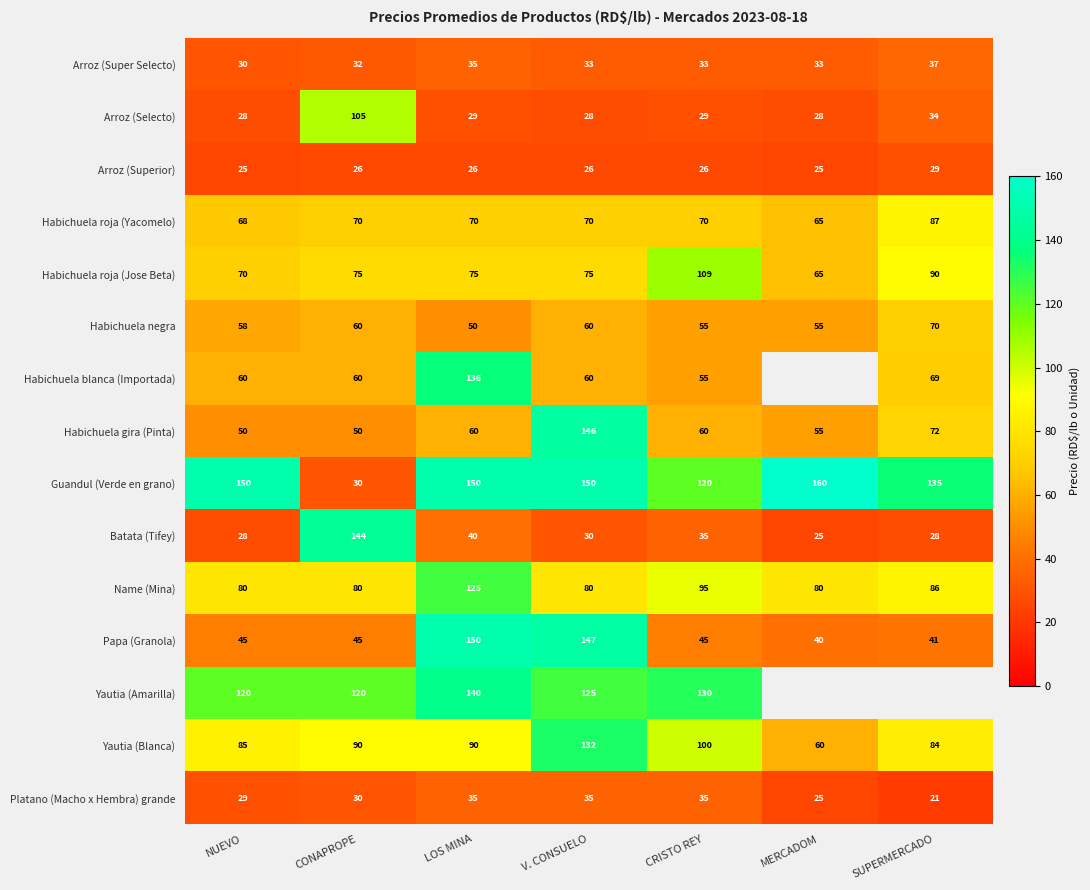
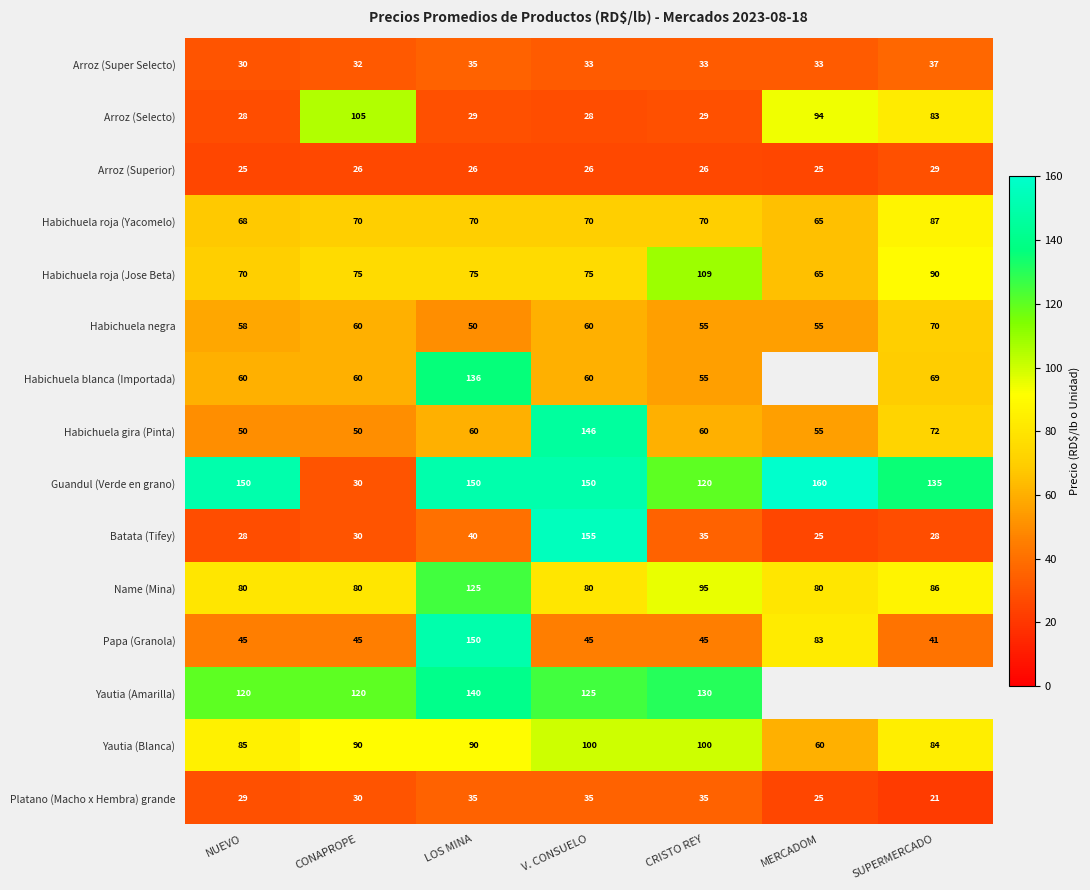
  {
    "Arroz (Super Selecto)": {
      "NUEVO": 30,
      "CONAPROPE": 32,
      "LOS MINA": 35,
      "V. CONSUELO": 33,
      "CRISTO REY": 33,
      "MERCADOM": 33,
      "SUPERMERCADO": 37
    },
    "Arroz (Selecto)": {
      "NUEVO": 28,
      "CONAPROPE": 105,
      "LOS MINA": 29,
      "V. CONSUELO": 28,
      "CRISTO REY": 29,
-     "MERCADOM": 28,
-     "SUPERMERCADO": 34
+     "MERCADOM": 94,
+     "SUPERMERCADO": 83
    },
    "Arroz (Superior)": {
      "NUEVO": 25,
      "CONAPROPE": 26,
      "LOS MINA": 26,
      "V. CONSUELO": 26,
      "CRISTO REY": 26,
      "MERCADOM": 25,
      "SUPERMERCADO": 29
    },
    "Habichuela roja (Yacomelo)": {
      "NUEVO": 68,
      "CONAPROPE": 70,
      "LOS MINA": 70,
      "V. CONSUELO": 70,
      "CRISTO REY": 70,
      "MERCADOM": 65,
      "SUPERMERCADO": 87
    },
    "Habichuela roja (Jose Beta)": {
      "NUEVO": 70,
      "CONAPROPE": 75,
      "LOS MINA": 75,
      "V. CONSUELO": 75,
      "CRISTO REY": 109,
      "MERCADOM": 65,
      "SUPERMERCADO": 90
    },
    "Habichuela negra": {
      "NUEVO": 58,
      "CONAPROPE": 60,
      "LOS MINA": 50,
      "V. CONSUELO": 60,
      "CRISTO REY": 55,
      "MERCADOM": 55,
      "SUPERMERCADO": 70
    },
    "Habichuela blanca (Importada)": {
      "NUEVO": 60,
      "CONAPROPE": 60,
      "LOS MINA": 136,
      "V. CONSUELO": 60,
      "CRISTO REY": 55,
      "SUPERMERCADO": 69
    },
    "Habichuela gira (Pinta)": {
      "NUEVO": 50,
      "CONAPROPE": 50,
      "LOS MINA": 60,
      "V. CONSUELO": 146,
      "CRISTO REY": 60,
      "MERCADOM": 55,
      "SUPERMERCADO": 72
    },
    "Guandul (Verde en grano)": {
      "NUEVO": 150,
      "CONAPROPE": 30,
      "LOS MINA": 150,
      "V. CONSUELO": 150,
      "CRISTO REY": 120,
      "MERCADOM": 160,
      "SUPERMERCADO": 135
    },
    "Batata (Tifey)": {
      "NUEVO": 28,
-     "CONAPROPE": 144,
+     "CONAPROPE": 30,
      "LOS MINA": 40,
-     "V. CONSUELO": 30,
+     "V. CONSUELO": 155,
      "CRISTO REY": 35,
      "MERCADOM": 25,
      "SUPERMERCADO": 28
    },
    "Name (Mina)": {
      "NUEVO": 80,
      "CONAPROPE": 80,
      "LOS MINA": 125,
      "V. CONSUELO": 80,
      "CRISTO REY": 95,
      "MERCADOM": 80,
      "SUPERMERCADO": 86
    },
    "Papa (Granola)": {
      "NUEVO": 45,
      "CONAPROPE": 45,
      "LOS MINA": 150,
-     "V. CONSUELO": 147,
+     "V. CONSUELO": 45,
      "CRISTO REY": 45,
-     "MERCADOM": 40,
+     "MERCADOM": 83,
      "SUPERMERCADO": 41
    },
    "Yautia (Amarilla)": {
      "NUEVO": 120,
      "CONAPROPE": 120,
      "LOS MINA": 140,
      "V. CONSUELO": 125,
      "CRISTO REY": 130
    },
    "Yautia (Blanca)": {
      "NUEVO": 85,
      "CONAPROPE": 90,
      "LOS MINA": 90,
-     "V. CONSUELO": 132,
+     "V. CONSUELO": 100,
      "CRISTO REY": 100,
      "MERCADOM": 60,
      "SUPERMERCADO": 84
    },
    "Platano (Macho x Hembra) grande": {
      "NUEVO": 29,
      "CONAPROPE": 30,
      "LOS MINA": 35,
      "V. CONSUELO": 35,
      "CRISTO REY": 35,
      "MERCADOM": 25,
      "SUPERMERCADO": 21
    }
  }
